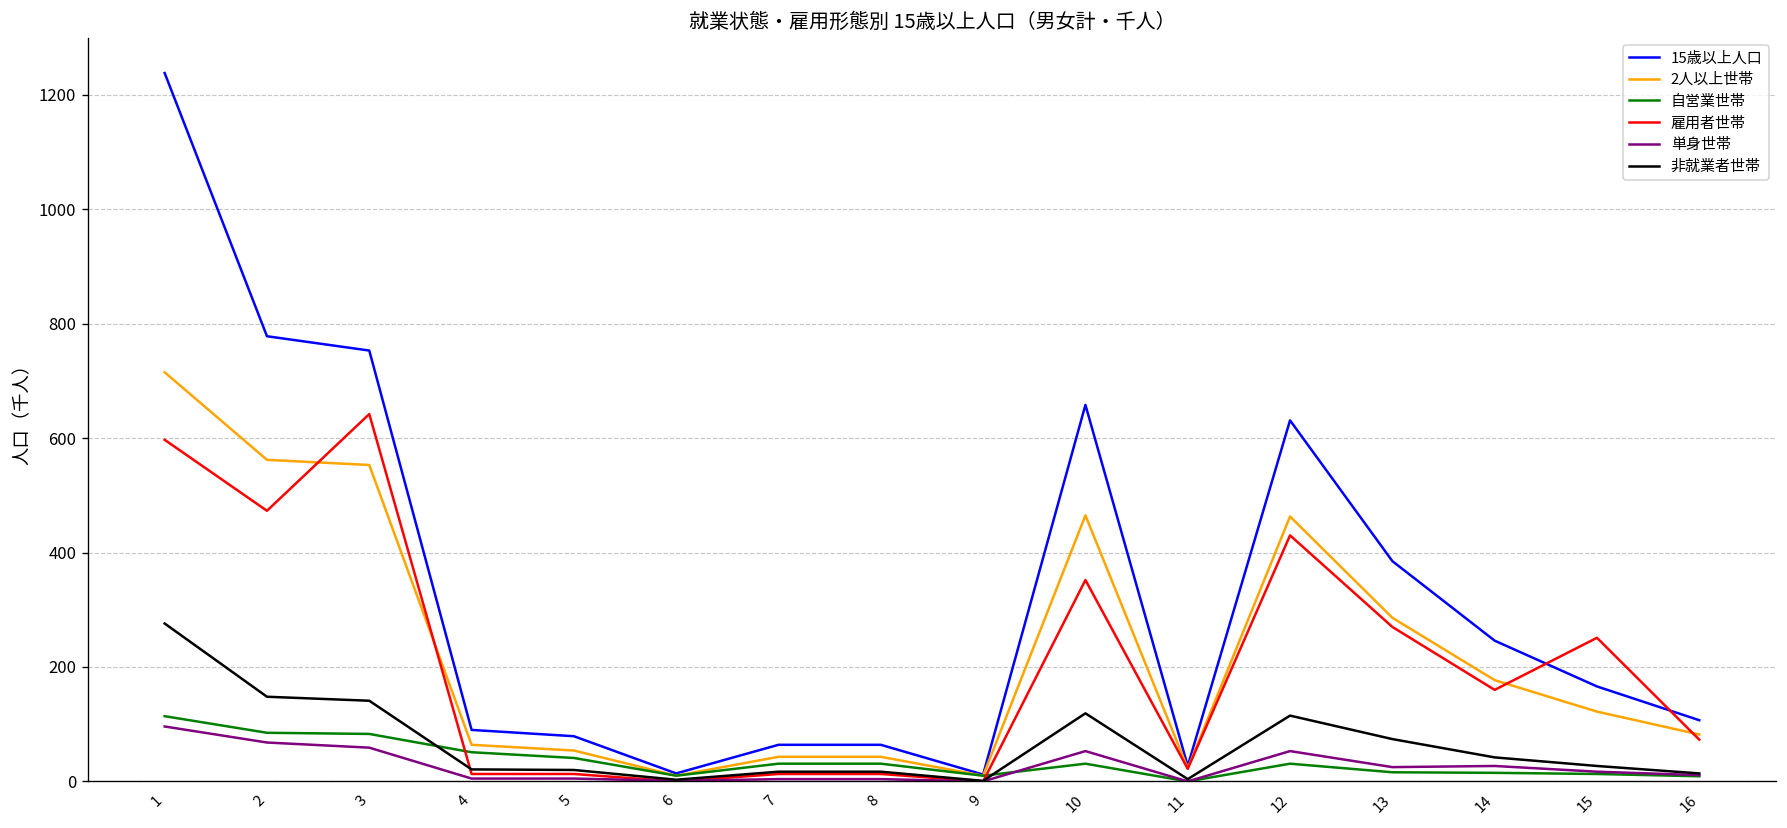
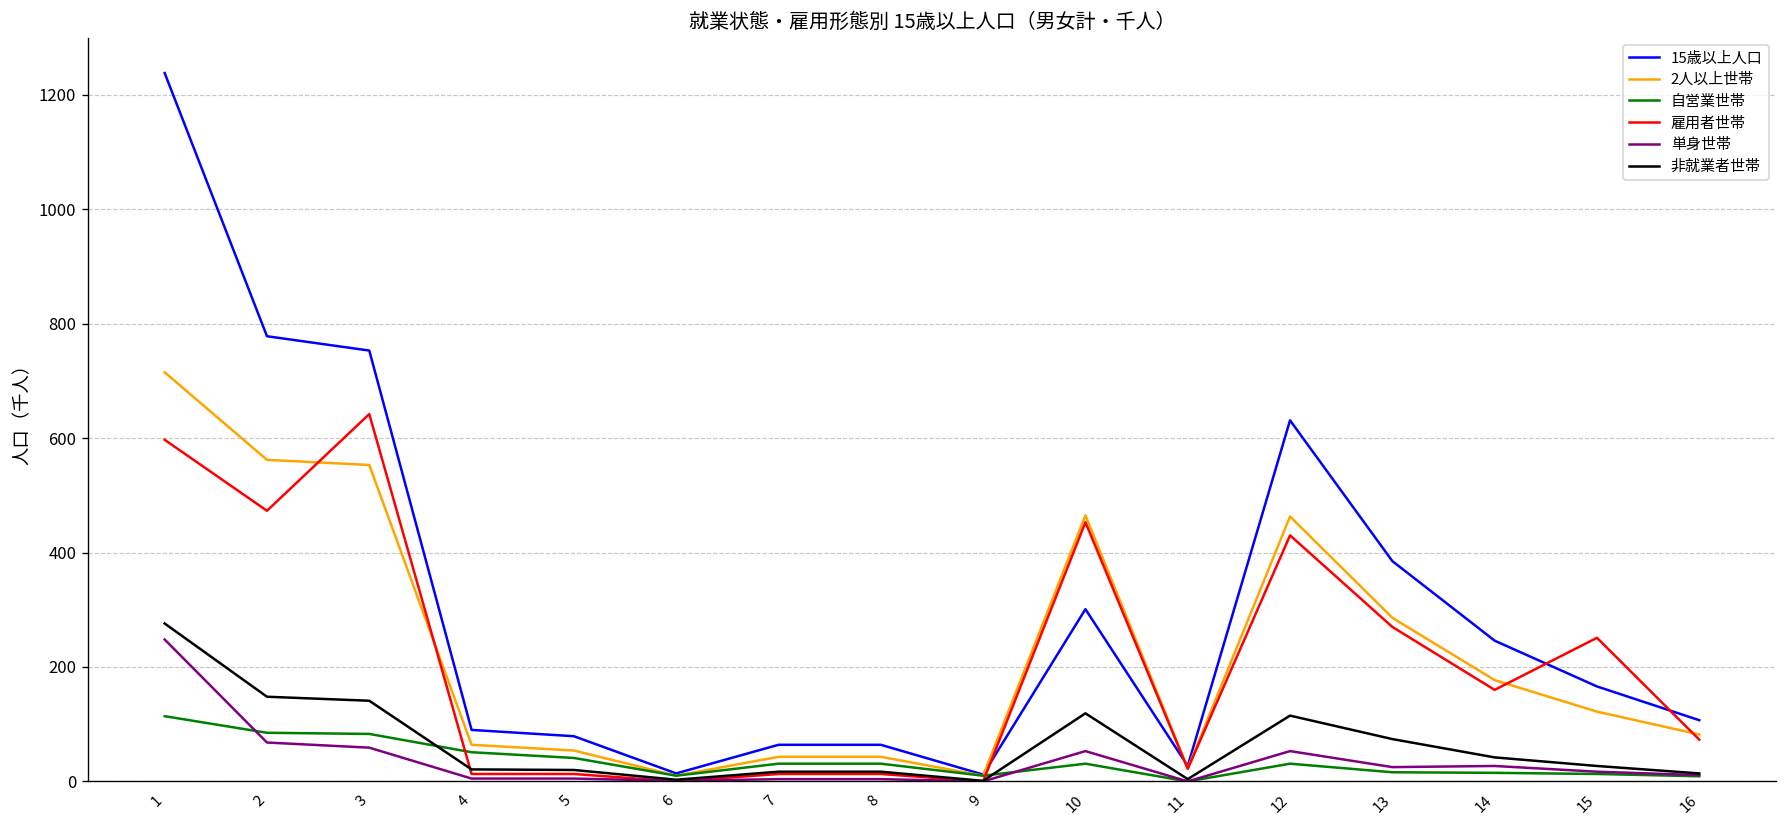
  {
    "15歳以上人口": {
      "1": 1240,
      "2": 780,
      "3": 750,
      "4": 90,
      "5": 80,
      "7": 60,
      "8": 60,
-     "10": 660,
+     "10": 300,
      "12": 630,
      "13": 390,
      "14": 250,
      "15": 170,
      "16": 110
    },
    "2人以上世帯": {
      "1": 720,
      "2": 560,
      "3": 550,
      "4": 60,
      "5": 50,
      "7": 40,
      "8": 40,
      "10": 470,
      "12": 460,
      "13": 290,
      "14": 180,
      "15": 120,
      "16": 80
    },
    "自営業世帯": {
      "1": 110,
      "2": 90,
      "3": 80,
      "4": 50,
      "5": 40,
      "7": 30,
      "8": 30,
      "10": 30,
      "12": 30,
      "13": 20,
      "14": 20
    },
    "雇用者世帯": {
      "1": 600,
      "2": 470,
      "3": 640,
      "4": 10,
      "5": 10,
-     "10": 350,
+     "10": 450,
      "12": 430,
      "13": 270,
      "14": 160,
      "15": 250,
      "16": 70
    },
    "単身世帯": {
-     "1": 100,
+     "1": 250,
      "2": 70,
      "3": 60,
      "4": 10,
      "5": 10,
      "7": 0,
      "8": 0,
      "10": 50,
      "12": 50,
      "13": 30,
      "14": 30
    },
    "非就業者世帯": {
      "1": 280,
      "2": 150,
      "3": 140,
      "4": 20,
      "5": 20,
      "10": 120,
      "12": 120,
      "13": 70,
      "14": 40,
      "15": 30
    }
  }
